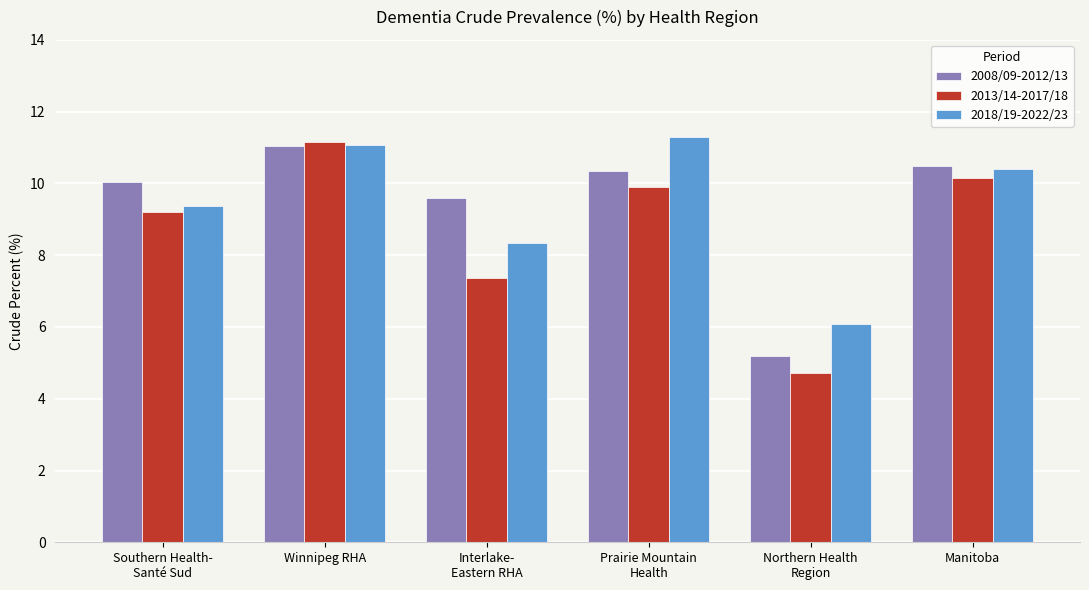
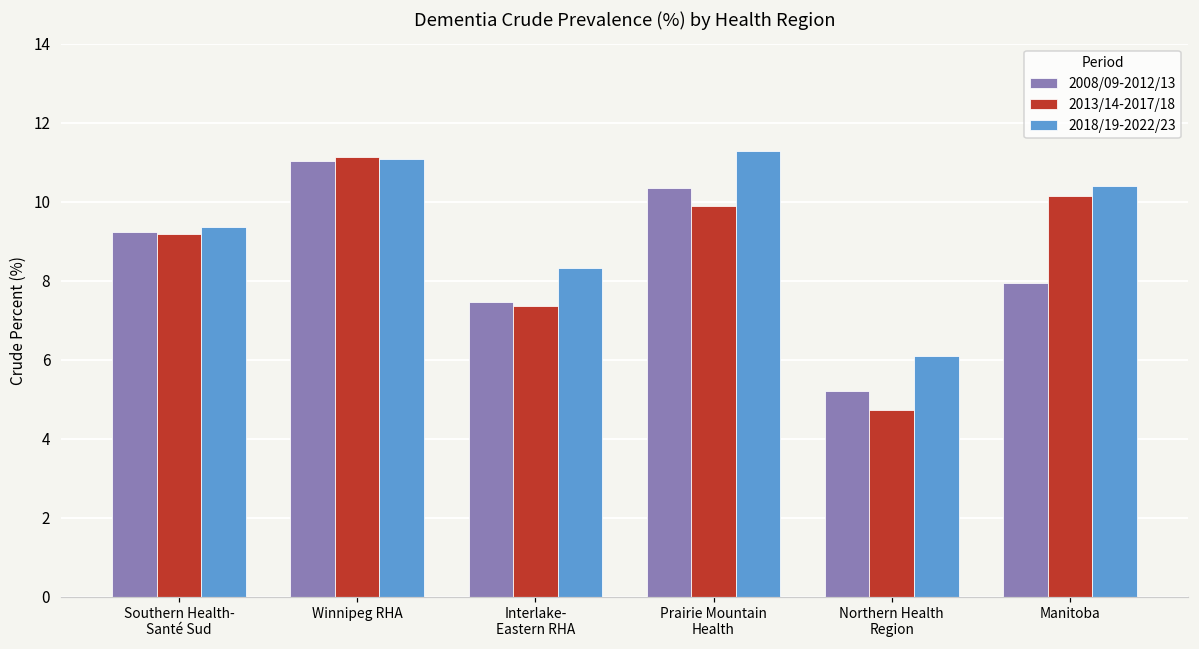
  {
    "2008/09-2012/13": {
-     "Southern Health- Santé Sud": 10.0,
+     "Southern Health- Santé Sud": 9.2,
      "Winnipeg RHA": 11.0,
-     "Interlake- Eastern RHA": 9.6,
+     "Interlake- Eastern RHA": 7.5,
      "Prairie Mountain Health": 10.3,
      "Northern Health Region": 5.2,
-     "Manitoba": 10.5
+     "Manitoba": 7.9
    },
    "2013/14-2017/18": {
      "Southern Health- Santé Sud": 9.2,
      "Winnipeg RHA": 11.1,
      "Interlake- Eastern RHA": 7.4,
      "Prairie Mountain Health": 9.9,
      "Northern Health Region": 4.7,
      "Manitoba": 10.1
    },
    "2018/19-2022/23": {
      "Southern Health- Santé Sud": 9.4,
      "Winnipeg RHA": 11.1,
      "Interlake- Eastern RHA": 8.3,
      "Prairie Mountain Health": 11.3,
      "Northern Health Region": 6.1,
      "Manitoba": 10.4
    }
  }
